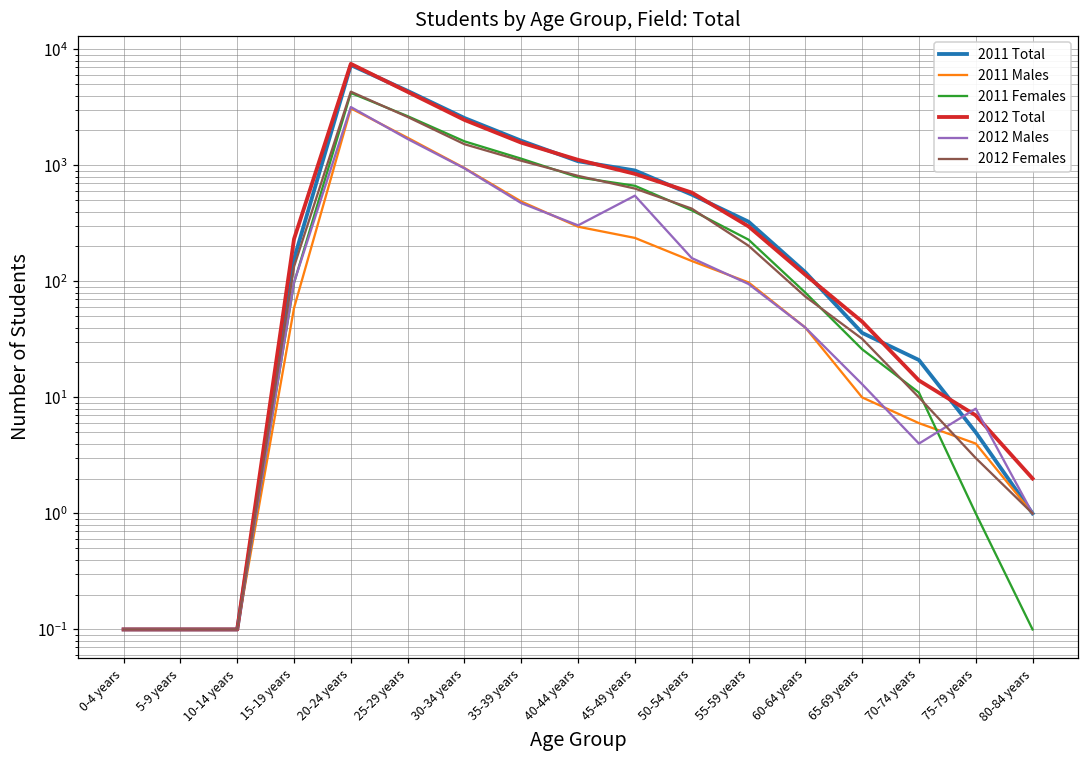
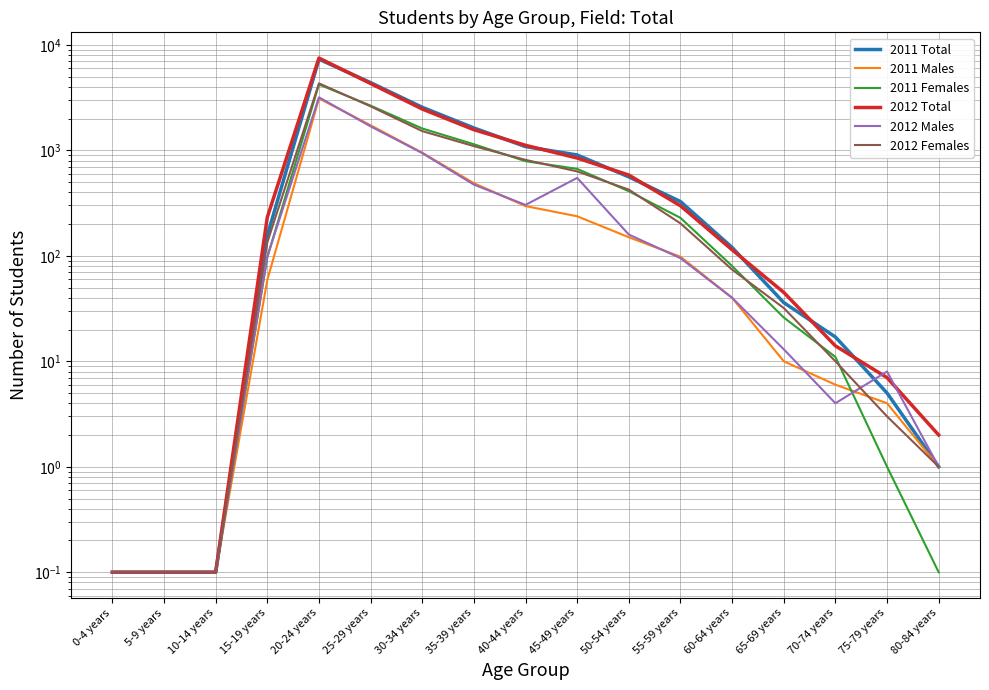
  {
    "2011 Total": {
      "15-19 years": 160,
      "45-49 years": 900,
      "55-59 years": 330,
      "65-69 years": 36,
-     "70-74 years": 21,
+     "70-74 years": 17,
      "75-79 years": 5
    },
    "2011 Males": {
      "15-19 years": 60,
      "45-49 years": 240,
      "50-54 years": 150,
      "65-69 years": 10,
      "70-74 years": 6,
      "75-79 years": 4
    },
    "2011 Females": {
      "30-34 years": 1600,
      "55-59 years": 230,
      "60-64 years": 80,
      "65-69 years": 26,
      "70-74 years": 11,
      "75-79 years": 1,
      "80-84 years": 0.10
    },
    "2012 Total": {
      "15-19 years": 230,
      "45-49 years": 800,
      "55-59 years": 300,
      "65-69 years": 45,
      "70-74 years": 14,
      "75-79 years": 7,
      "80-84 years": 2
    },
    "2012 Males": {
      "45-49 years": 500,
      "50-54 years": 160,
      "65-69 years": 13,
      "70-74 years": 4,
      "75-79 years": 8
    },
    "2012 Females": {
      "15-19 years": 130,
      "30-34 years": 1500,
      "55-59 years": 200,
      "60-64 years": 70,
      "65-69 years": 32,
      "70-74 years": 10,
      "75-79 years": 3
    }
  }
